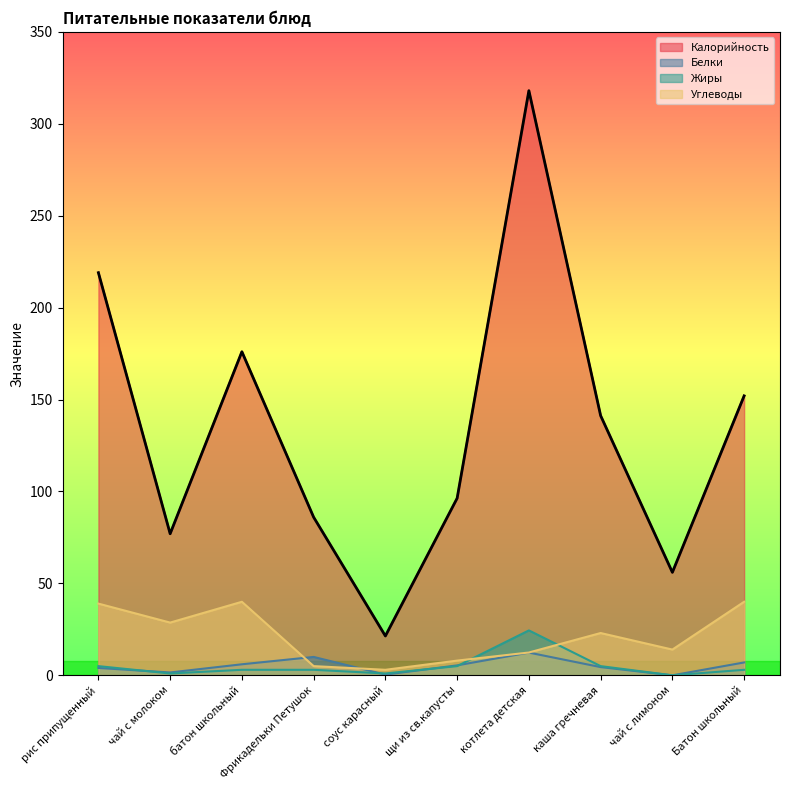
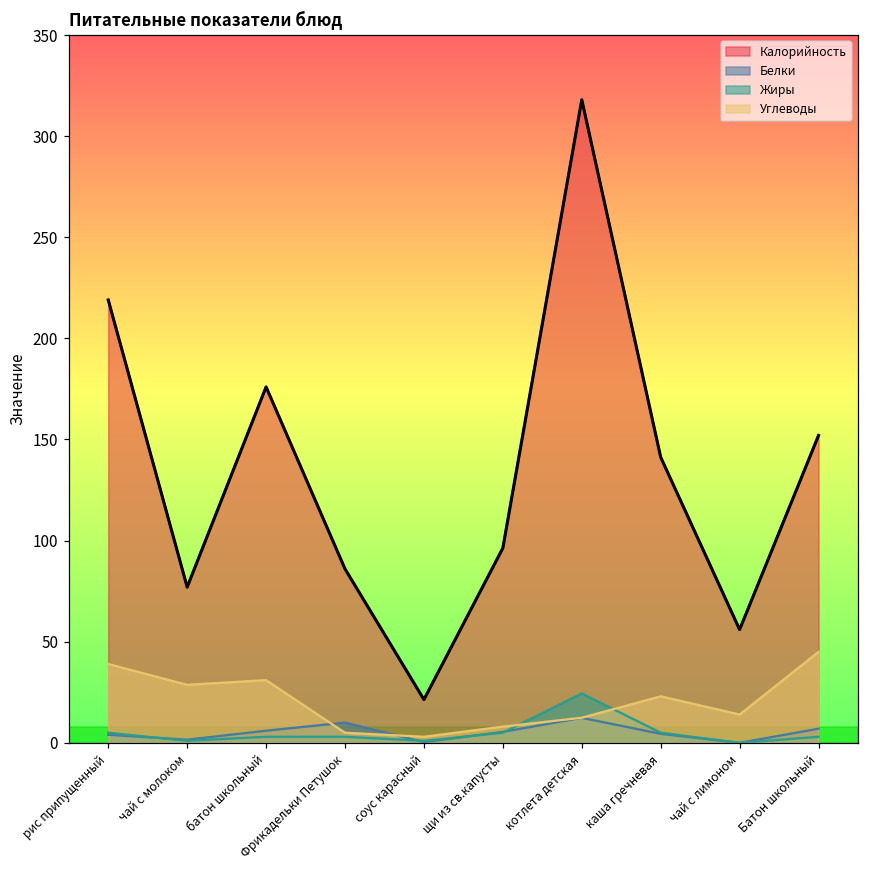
  {
    "Калорийность": {
      "рис припущенный": 219,
      "чай с молоком": 77,
      "батон школьный": 176,
      "Фрикадельки Петушок": 86,
      "соус карасный": 21,
      "щи из св.капусты": 96,
      "котлета детская": 318,
      "каша гречневая": 141,
      "чай с лимоном": 56,
      "Батон школьный": 152
    },
    "Углеводы": {
      "рис припущенный": 39,
      "чай с молоком": 29,
-     "батон школьный": 40,
+     "батон школьный": 31,
      "каша гречневая": 23,
      "чай с лимоном": 14,
-     "Батон школьный": 40
+     "Батон школьный": 45
    }
  }
